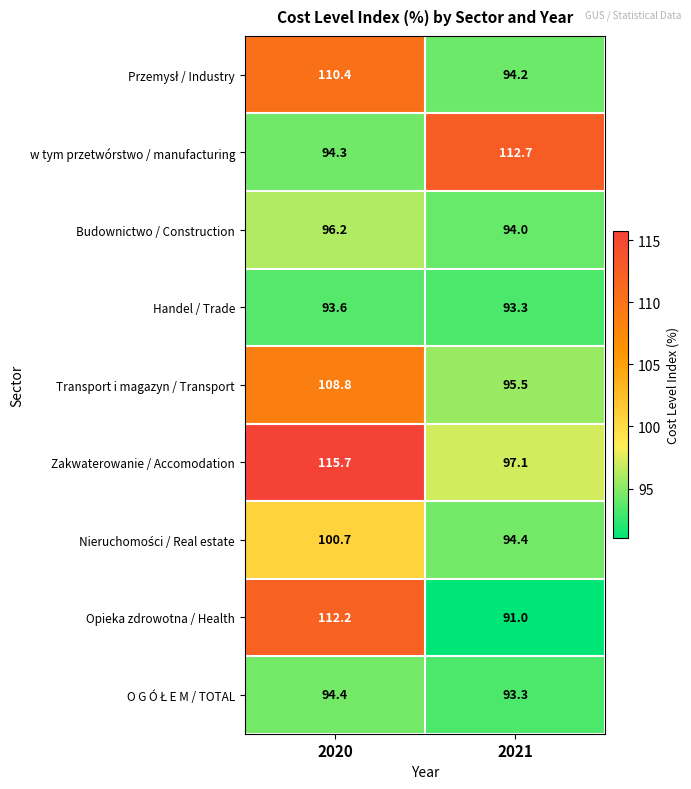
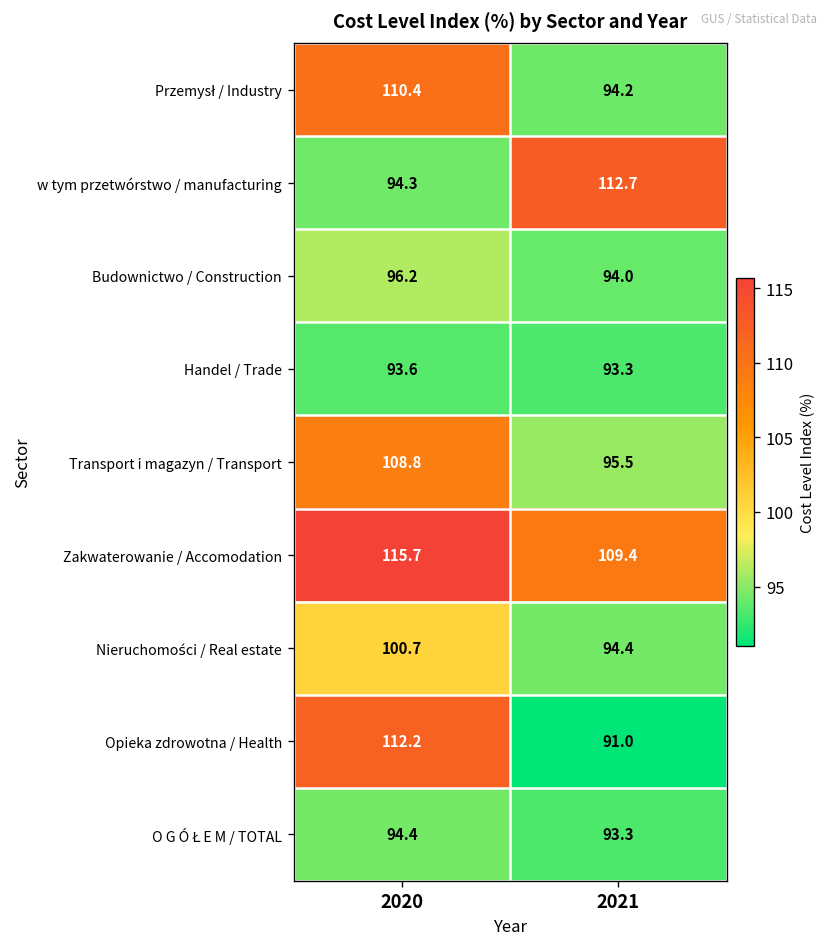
  {
    "Przemysł / Industry": {
      "2020": 110.4,
      "2021": 94.2
    },
    "w tym przetwórstwo / manufacturing": {
      "2020": 94.3,
      "2021": 112.7
    },
    "Budownictwo / Construction": {
      "2020": 96.2,
      "2021": 94.0
    },
    "Handel / Trade": {
      "2020": 93.6,
      "2021": 93.3
    },
    "Transport i magazyn / Transport": {
      "2020": 108.8,
      "2021": 95.5
    },
    "Zakwaterowanie / Accomodation": {
      "2020": 115.7,
-     "2021": 97.1
+     "2021": 109.4
    },
    "Nieruchomości / Real estate": {
      "2020": 100.7,
      "2021": 94.4
    },
    "Opieka zdrowotna / Health": {
      "2020": 112.2,
      "2021": 91.0
    },
    "O G Ó Ł E M / TOTAL": {
      "2020": 94.4,
      "2021": 93.3
    }
  }
